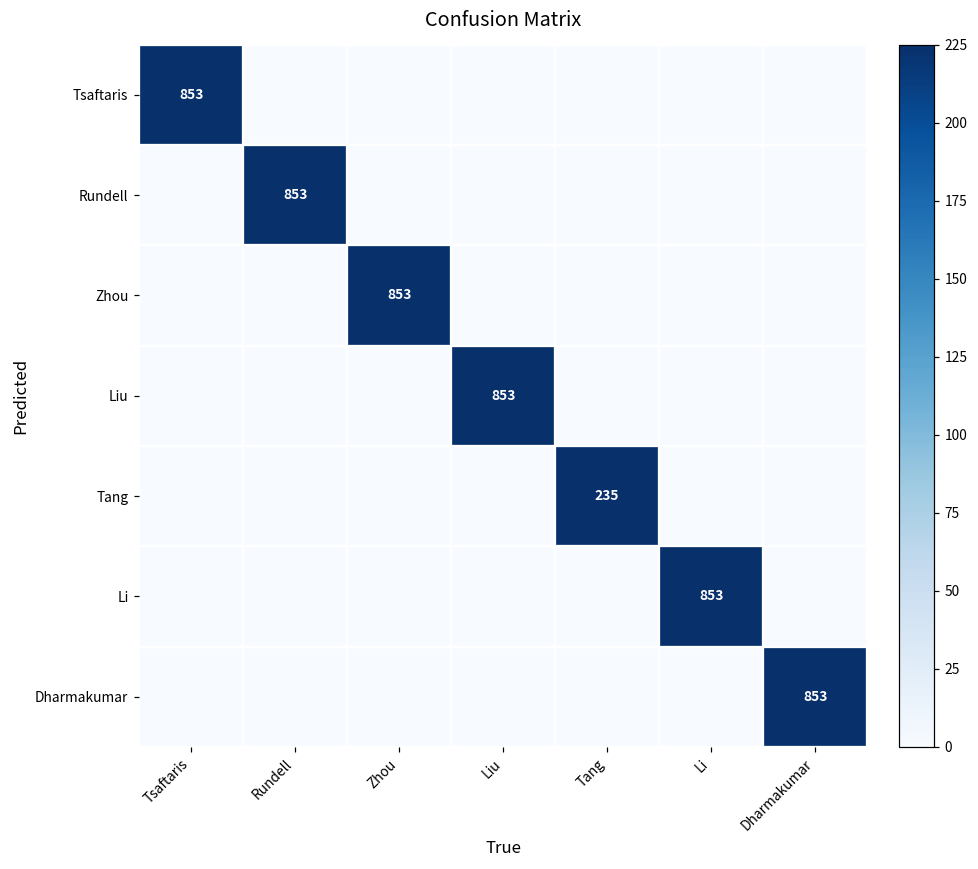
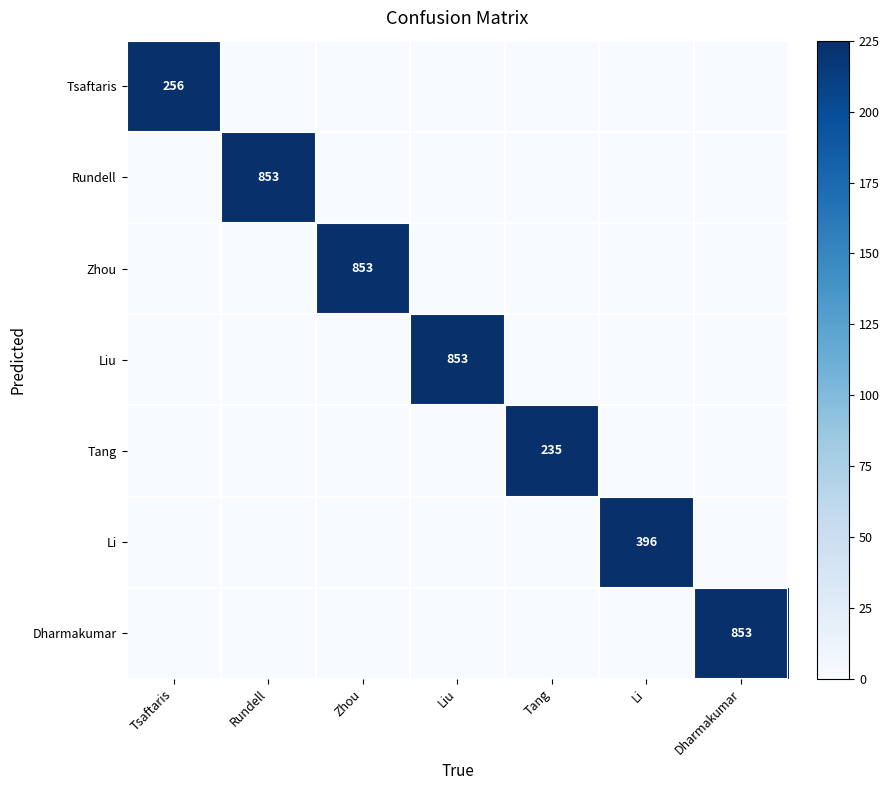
  {
    "Tsaftaris": {
-     "Tsaftaris": 853
+     "Tsaftaris": 256
    },
    "Rundell": {
      "Rundell": 853
    },
    "Zhou": {
      "Zhou": 853
    },
    "Liu": {
      "Liu": 853
    },
    "Tang": {
      "Tang": 235
    },
    "Li": {
-     "Li": 853
+     "Li": 396
    },
    "Dharmakumar": {
      "Dharmakumar": 853
    }
  }
